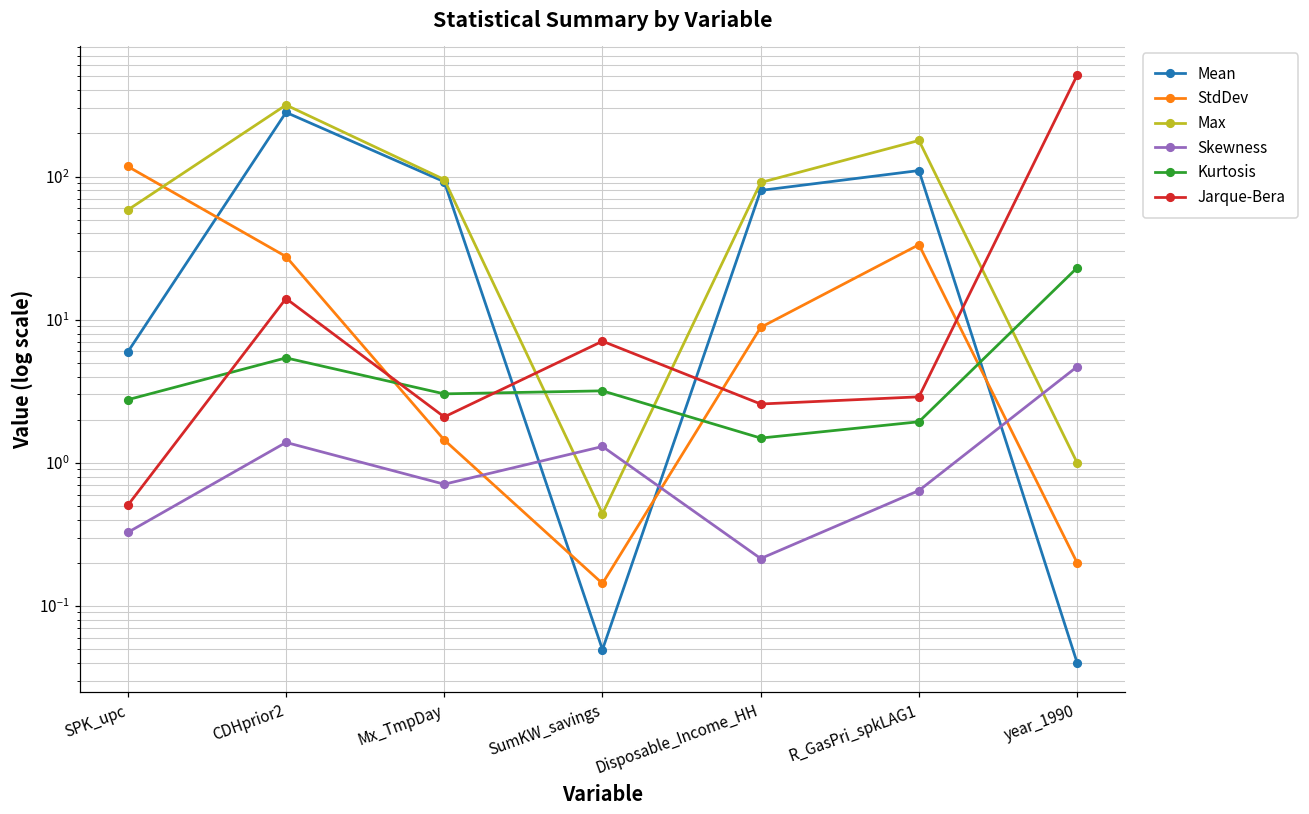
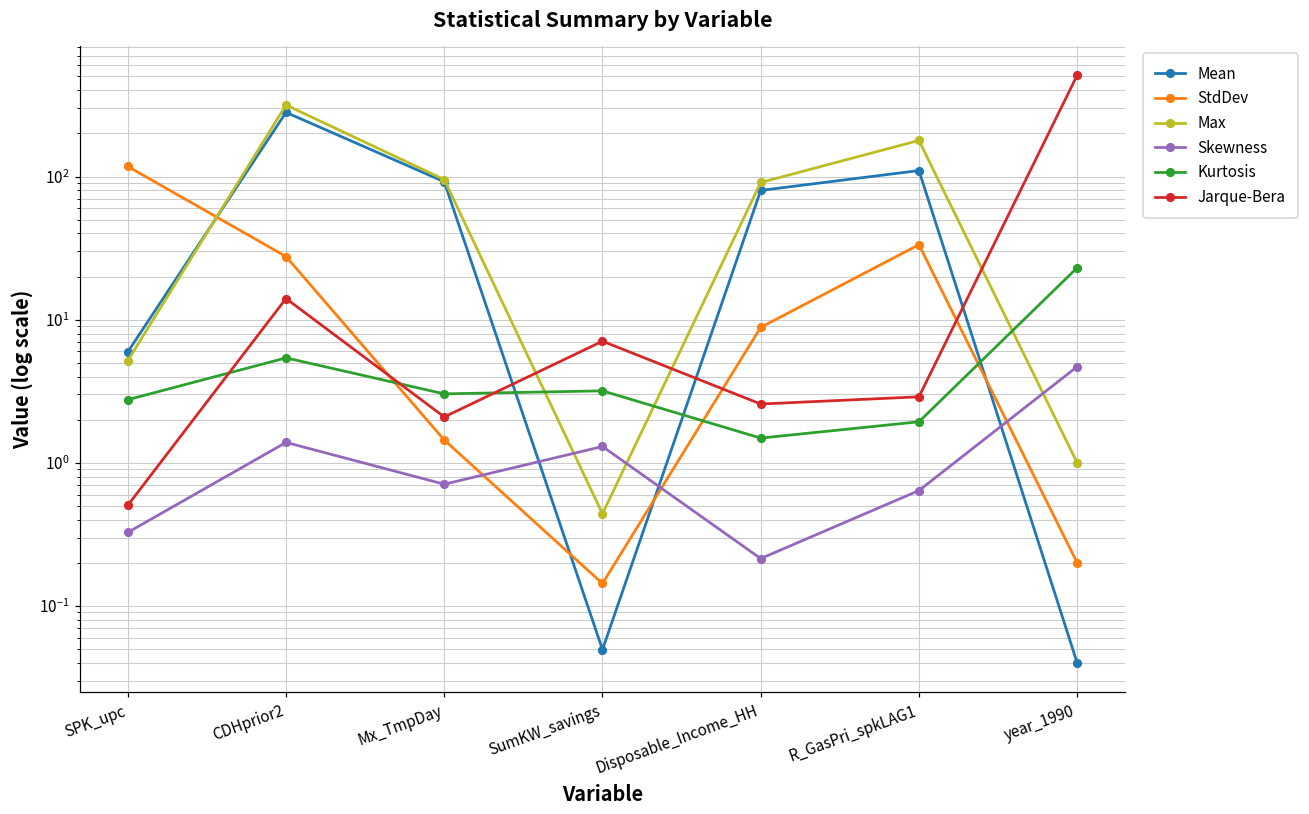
  {
    "Mean": {
      "SPK_upc": 6,
      "CDHprior2": 280,
      "SumKW_savings": 0.049,
      "Disposable_Income_HH": 80,
      "R_GasPri_spkLAG1": 110,
      "year_1990": 0.040
    },
    "StdDev": {
      "SPK_upc": 120,
      "CDHprior2": 28,
      "Mx_TmpDay": 1.4,
      "SumKW_savings": 0.14,
      "Disposable_Income_HH": 9,
      "R_GasPri_spkLAG1": 33,
      "year_1990": 0.2
    },
    "Max": {
-     "SPK_upc": 60,
+     "SPK_upc": 5.2,
      "CDHprior2": 320,
      "SumKW_savings": 0.44,
      "Disposable_Income_HH": 90,
      "R_GasPri_spkLAG1": 180,
      "year_1990": 1.0
    },
    "Skewness": {
      "SPK_upc": 0.33,
      "CDHprior2": 1.4,
      "Mx_TmpDay": 0.7,
      "SumKW_savings": 1.3,
      "Disposable_Income_HH": 0.21,
      "R_GasPri_spkLAG1": 0.6,
      "year_1990": 4.7
    },
    "Kurtosis": {
      "SPK_upc": 2.8,
      "CDHprior2": 5.4,
      "Mx_TmpDay": 3.0,
      "SumKW_savings": 3.2,
      "Disposable_Income_HH": 1.5,
      "R_GasPri_spkLAG1": 1.9,
      "year_1990": 23
    },
    "Jarque-Bera": {
      "SPK_upc": 0.5,
      "CDHprior2": 14,
      "Mx_TmpDay": 2.1,
      "SumKW_savings": 7,
      "Disposable_Income_HH": 2.6,
      "R_GasPri_spkLAG1": 2.9,
      "year_1990": 510
    }
  }
